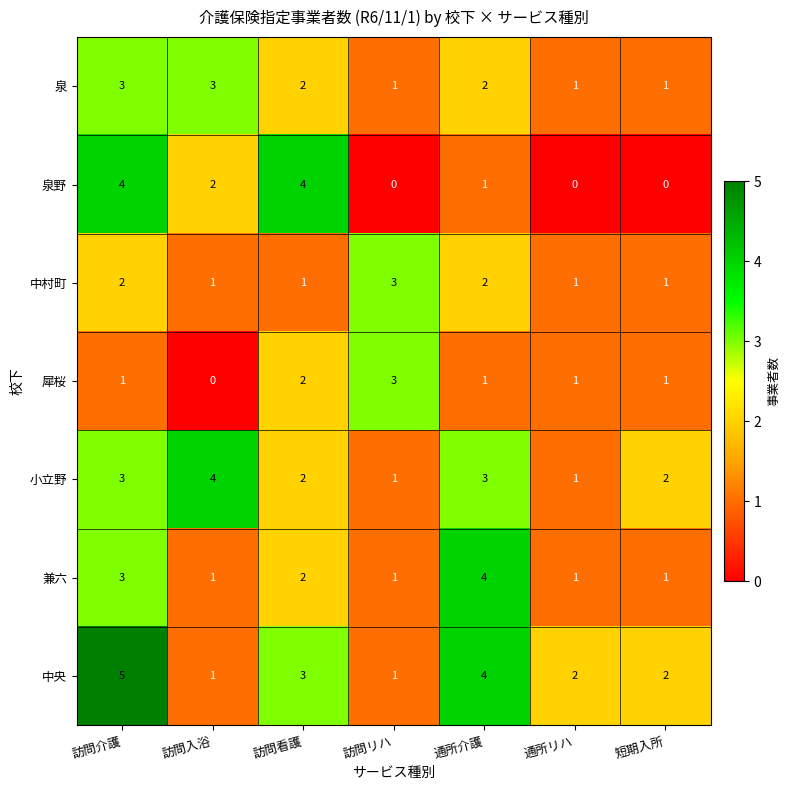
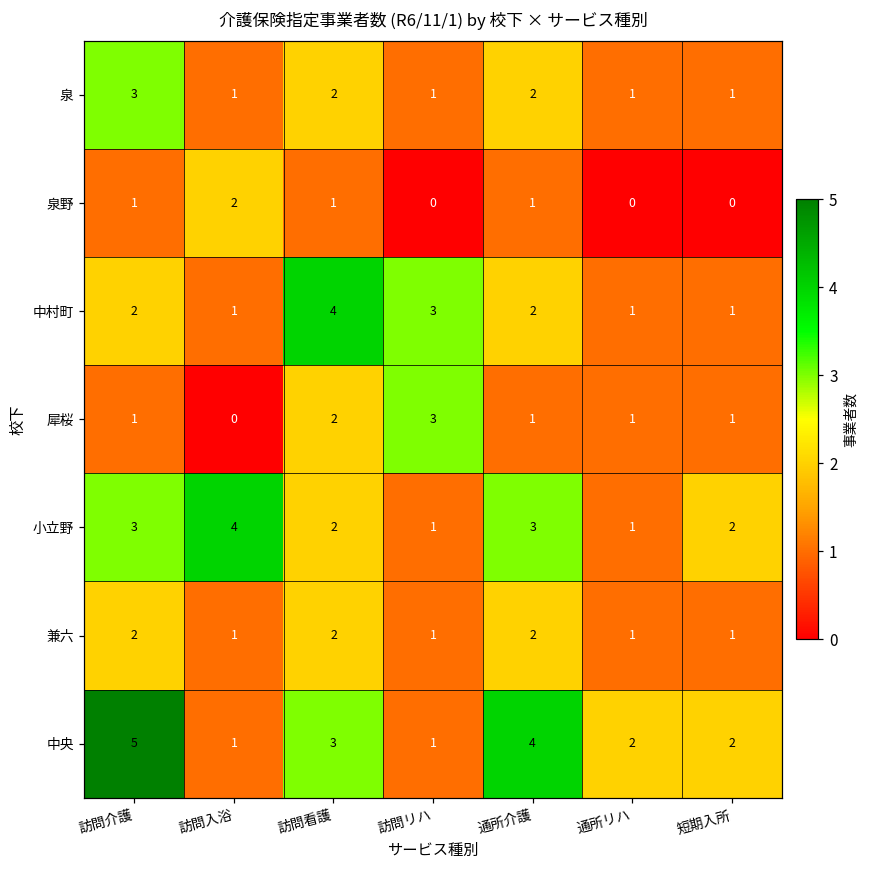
  {
    "泉": {
      "訪問介護": 3,
-     "訪問入浴": 3,
+     "訪問入浴": 1,
      "訪問看護": 2,
      "訪問リハ": 1,
      "通所介護": 2,
      "通所リハ": 1,
      "短期入所": 1
    },
    "泉野": {
-     "訪問介護": 4,
+     "訪問介護": 1,
      "訪問入浴": 2,
-     "訪問看護": 4,
+     "訪問看護": 1,
      "訪問リハ": 0,
      "通所介護": 1,
      "通所リハ": 0,
      "短期入所": 0
    },
    "中村町": {
      "訪問介護": 2,
      "訪問入浴": 1,
-     "訪問看護": 1,
+     "訪問看護": 4,
      "訪問リハ": 3,
      "通所介護": 2,
      "通所リハ": 1,
      "短期入所": 1
    },
    "犀桜": {
      "訪問介護": 1,
      "訪問入浴": 0,
      "訪問看護": 2,
      "訪問リハ": 3,
      "通所介護": 1,
      "通所リハ": 1,
      "短期入所": 1
    },
    "小立野": {
      "訪問介護": 3,
      "訪問入浴": 4,
      "訪問看護": 2,
      "訪問リハ": 1,
      "通所介護": 3,
      "通所リハ": 1,
      "短期入所": 2
    },
    "兼六": {
-     "訪問介護": 3,
+     "訪問介護": 2,
      "訪問入浴": 1,
      "訪問看護": 2,
      "訪問リハ": 1,
-     "通所介護": 4,
+     "通所介護": 2,
      "通所リハ": 1,
      "短期入所": 1
    },
    "中央": {
      "訪問介護": 5,
      "訪問入浴": 1,
      "訪問看護": 3,
      "訪問リハ": 1,
      "通所介護": 4,
      "通所リハ": 2,
      "短期入所": 2
    }
  }
